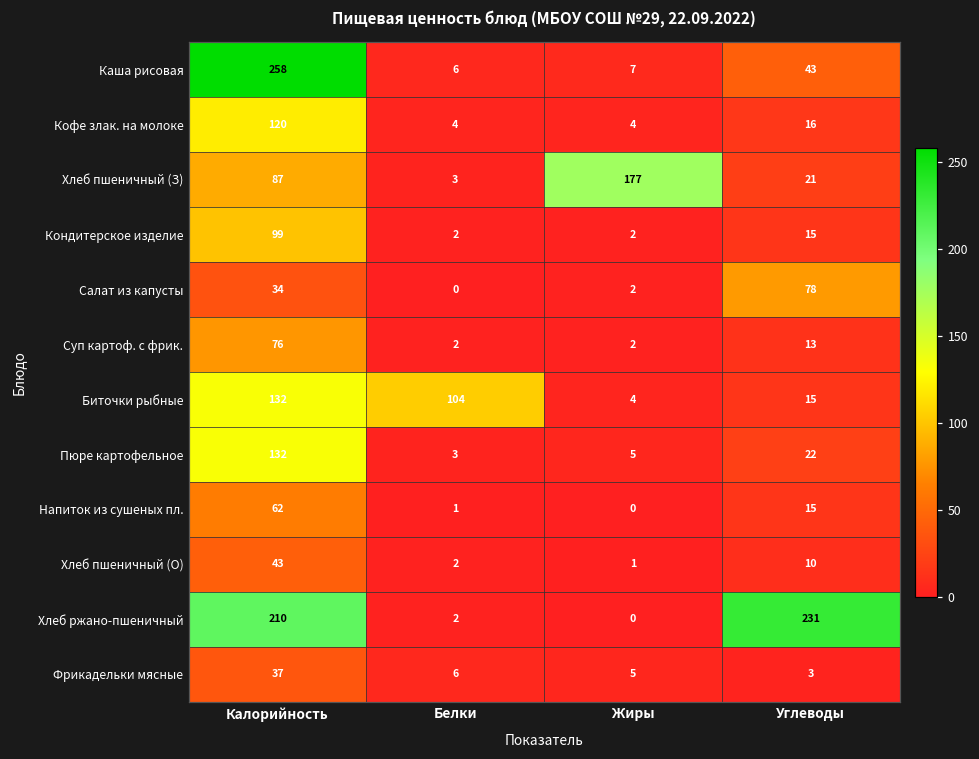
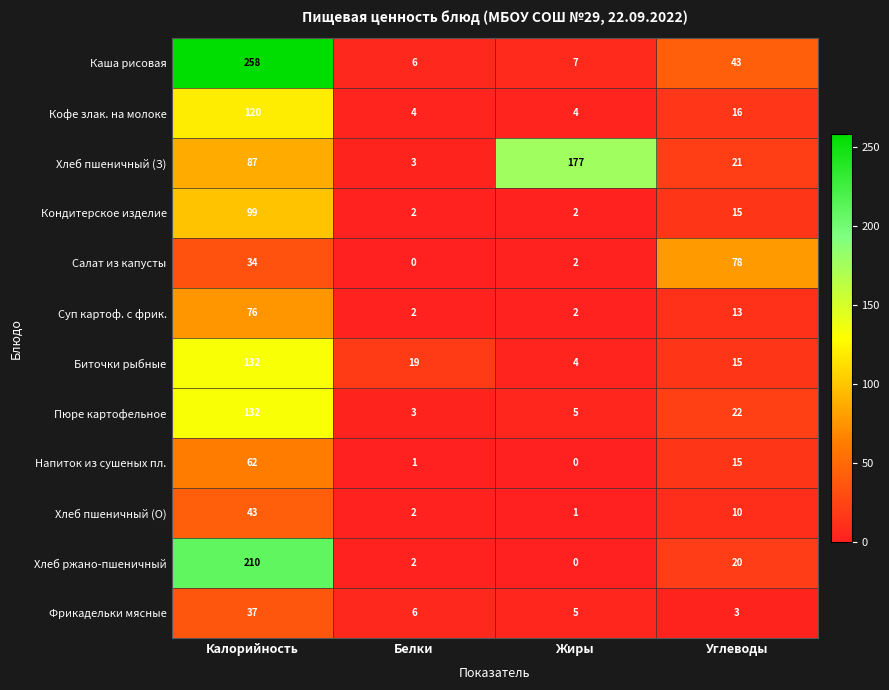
  {
    "Каша рисовая": {
      "Калорийность": 258,
      "Белки": 6,
      "Жиры": 7,
      "Углеводы": 43
    },
    "Кофе злак. на молоке": {
      "Калорийность": 120,
      "Белки": 4,
      "Жиры": 4,
      "Углеводы": 16
    },
    "Хлеб пшеничный (З)": {
      "Калорийность": 87,
      "Белки": 3,
      "Жиры": 177,
      "Углеводы": 21
    },
    "Кондитерское изделие": {
      "Калорийность": 99,
      "Белки": 2,
      "Жиры": 2,
      "Углеводы": 15
    },
    "Салат из капусты": {
      "Калорийность": 34,
      "Белки": 0,
      "Жиры": 2,
      "Углеводы": 78
    },
    "Суп картоф. с фрик.": {
      "Калорийность": 76,
      "Белки": 2,
      "Жиры": 2,
      "Углеводы": 13
    },
    "Биточки рыбные": {
      "Калорийность": 132,
-     "Белки": 104,
+     "Белки": 19,
      "Жиры": 4,
      "Углеводы": 15
    },
    "Пюре картофельное": {
      "Калорийность": 132,
      "Белки": 3,
      "Жиры": 5,
      "Углеводы": 22
    },
    "Напиток из сушеных пл.": {
      "Калорийность": 62,
      "Белки": 1,
      "Жиры": 0,
      "Углеводы": 15
    },
    "Хлеб пшеничный (О)": {
      "Калорийность": 43,
      "Белки": 2,
      "Жиры": 1,
      "Углеводы": 10
    },
    "Хлеб ржано-пшеничный": {
      "Калорийность": 210,
      "Белки": 2,
      "Жиры": 0,
-     "Углеводы": 231
+     "Углеводы": 20
    },
    "Фрикадельки мясные": {
      "Калорийность": 37,
      "Белки": 6,
      "Жиры": 5,
      "Углеводы": 3
    }
  }
